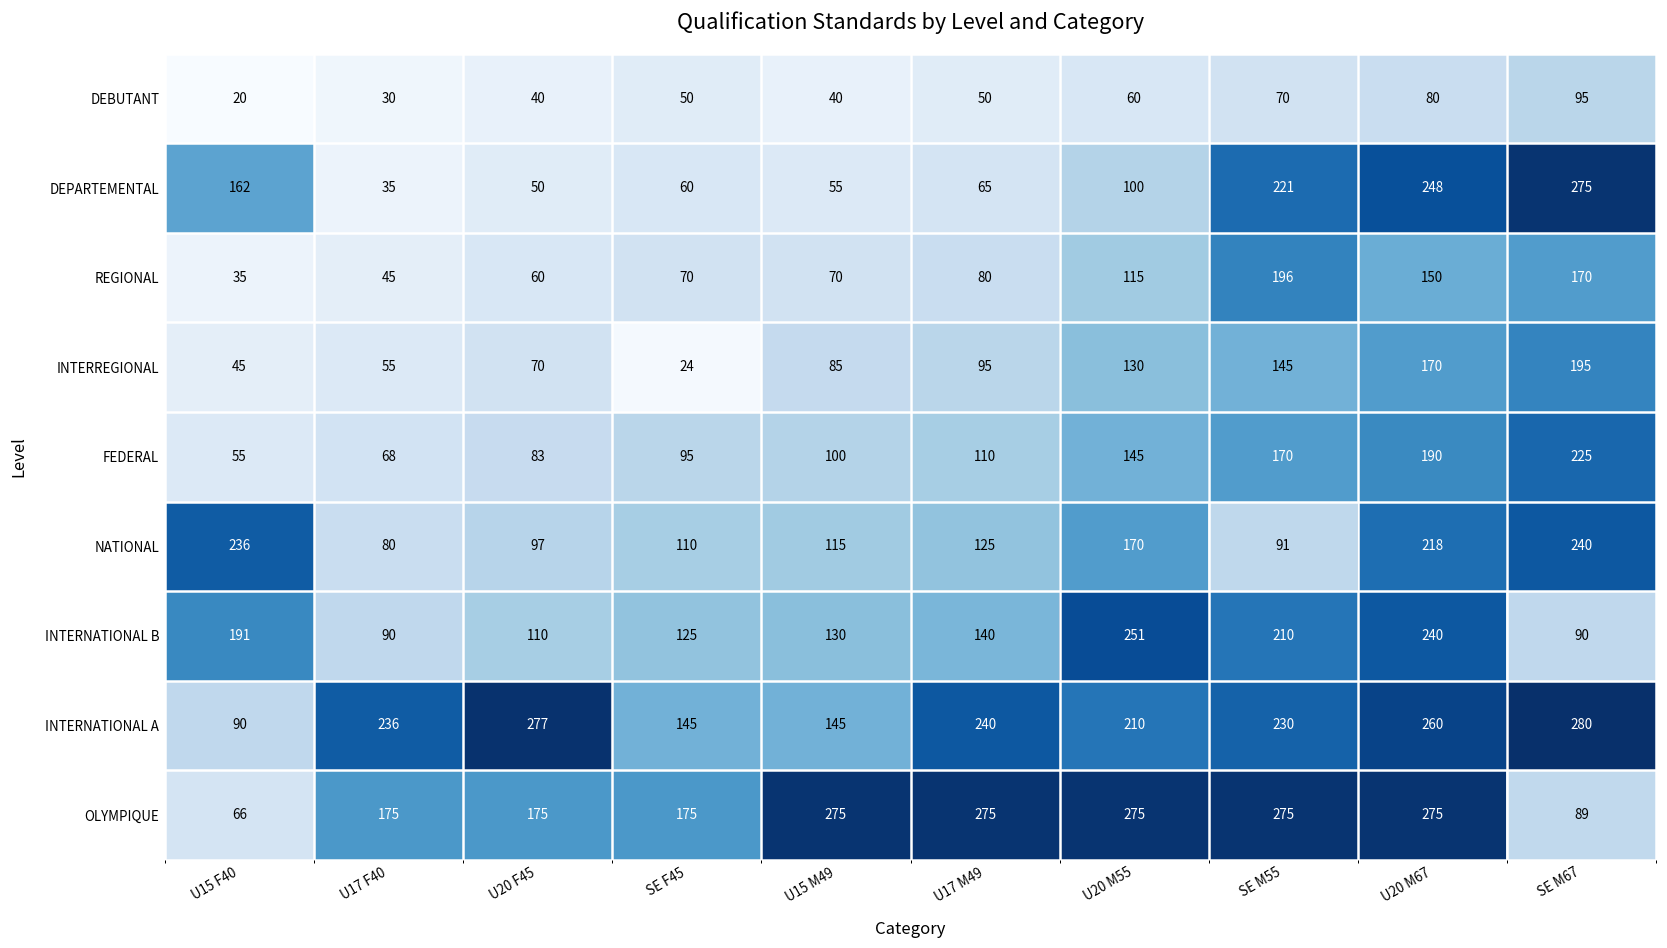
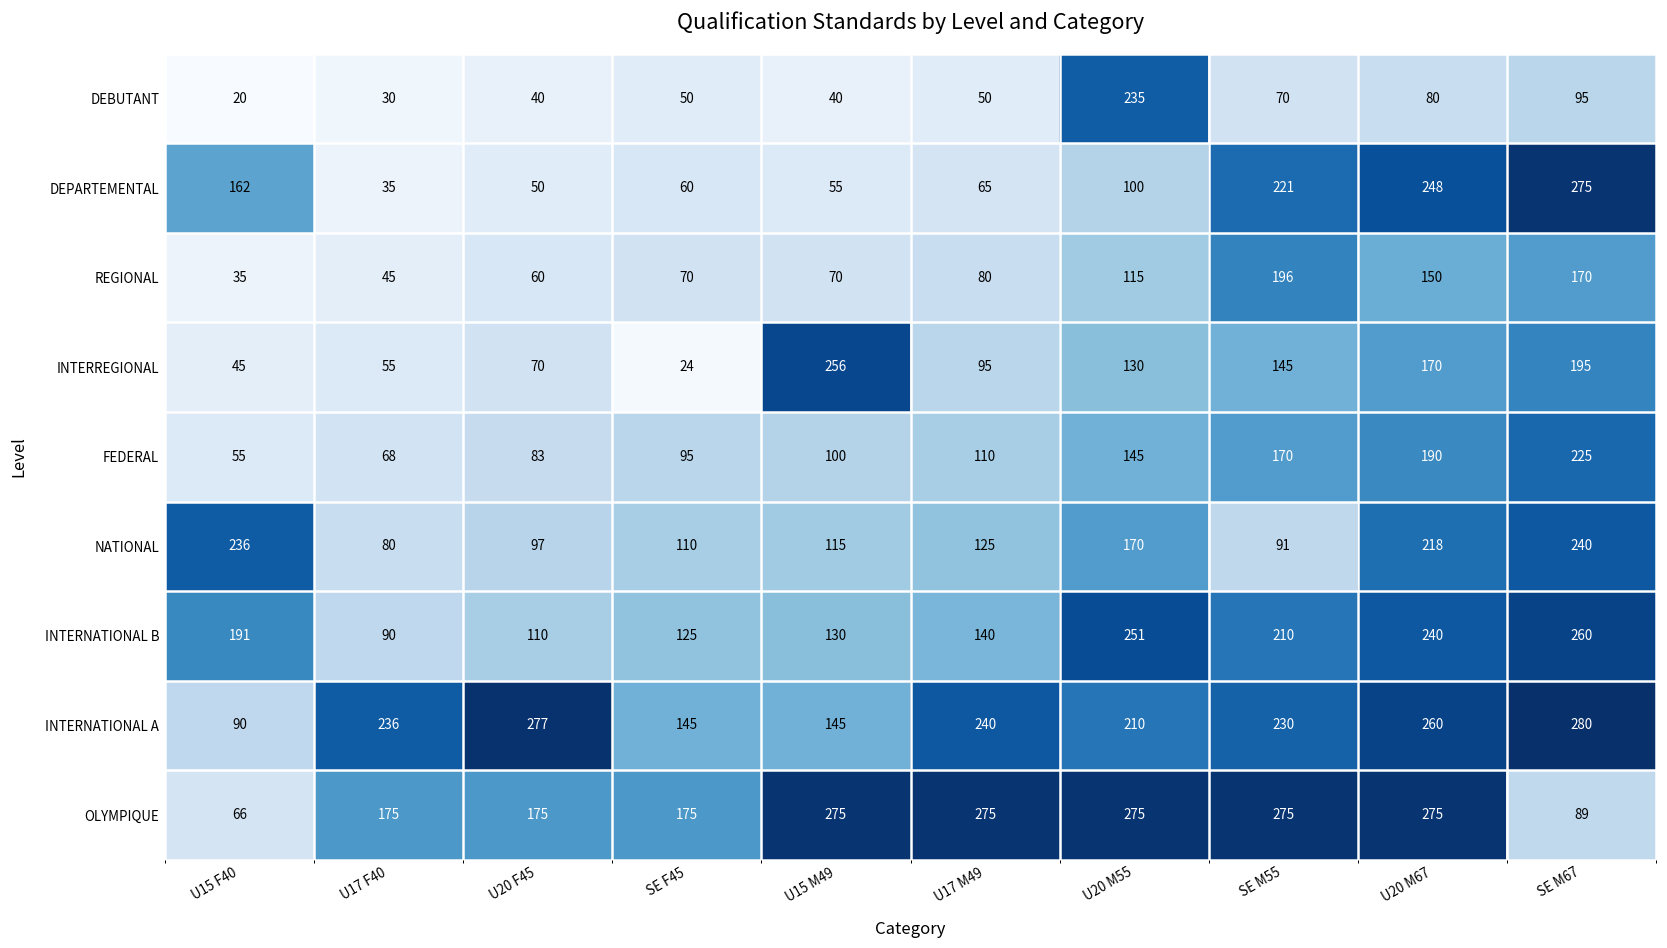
  {
    "DEBUTANT": {
      "U15 F40": 20,
      "U17 F40": 30,
      "U20 F45": 40,
      "SE F45": 50,
      "U15 M49": 40,
      "U17 M49": 50,
-     "U20 M55": 60,
+     "U20 M55": 235,
      "SE M55": 70,
      "U20 M67": 80,
      "SE M67": 95
    },
    "DEPARTEMENTAL": {
      "U15 F40": 162,
      "U17 F40": 35,
      "U20 F45": 50,
      "SE F45": 60,
      "U15 M49": 55,
      "U17 M49": 65,
      "U20 M55": 100,
      "SE M55": 221,
      "U20 M67": 248,
      "SE M67": 275
    },
    "REGIONAL": {
      "U15 F40": 35,
      "U17 F40": 45,
      "U20 F45": 60,
      "SE F45": 70,
      "U15 M49": 70,
      "U17 M49": 80,
      "U20 M55": 115,
      "SE M55": 196,
      "U20 M67": 150,
      "SE M67": 170
    },
    "INTERREGIONAL": {
      "U15 F40": 45,
      "U17 F40": 55,
      "U20 F45": 70,
      "SE F45": 24,
-     "U15 M49": 85,
+     "U15 M49": 256,
      "U17 M49": 95,
      "U20 M55": 130,
      "SE M55": 145,
      "U20 M67": 170,
      "SE M67": 195
    },
    "FEDERAL": {
      "U15 F40": 55,
      "U17 F40": 68,
      "U20 F45": 83,
      "SE F45": 95,
      "U15 M49": 100,
      "U17 M49": 110,
      "U20 M55": 145,
      "SE M55": 170,
      "U20 M67": 190,
      "SE M67": 225
    },
    "NATIONAL": {
      "U15 F40": 236,
      "U17 F40": 80,
      "U20 F45": 97,
      "SE F45": 110,
      "U15 M49": 115,
      "U17 M49": 125,
      "U20 M55": 170,
      "SE M55": 91,
      "U20 M67": 218,
      "SE M67": 240
    },
    "INTERNATIONAL B": {
      "U15 F40": 191,
      "U17 F40": 90,
      "U20 F45": 110,
      "SE F45": 125,
      "U15 M49": 130,
      "U17 M49": 140,
      "U20 M55": 251,
      "SE M55": 210,
      "U20 M67": 240,
-     "SE M67": 90
+     "SE M67": 260
    },
    "INTERNATIONAL A": {
      "U15 F40": 90,
      "U17 F40": 236,
      "U20 F45": 277,
      "SE F45": 145,
      "U15 M49": 145,
      "U17 M49": 240,
      "U20 M55": 210,
      "SE M55": 230,
      "U20 M67": 260,
      "SE M67": 280
    },
    "OLYMPIQUE": {
      "U15 F40": 66,
      "U17 F40": 175,
      "U20 F45": 175,
      "SE F45": 175,
      "U15 M49": 275,
      "U17 M49": 275,
      "U20 M55": 275,
      "SE M55": 275,
      "U20 M67": 275,
      "SE M67": 89
    }
  }
